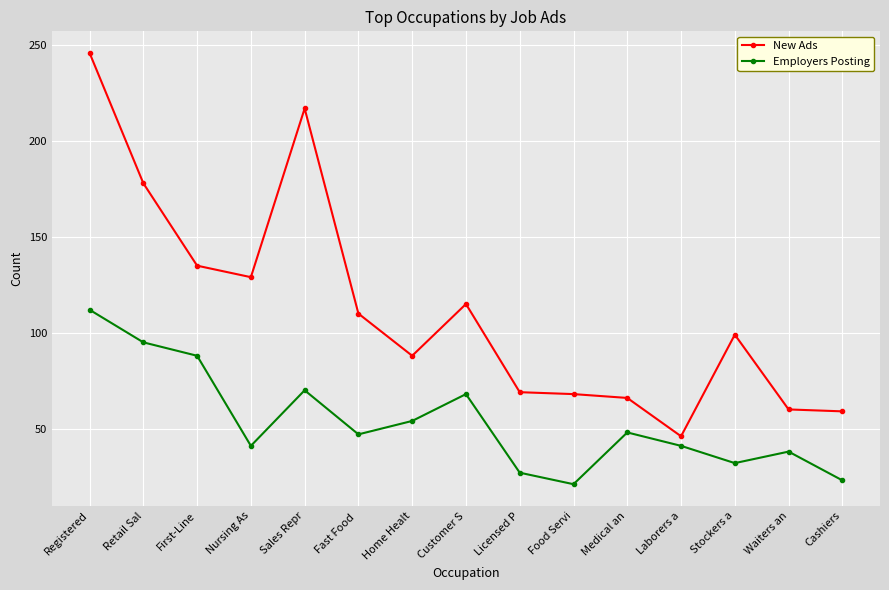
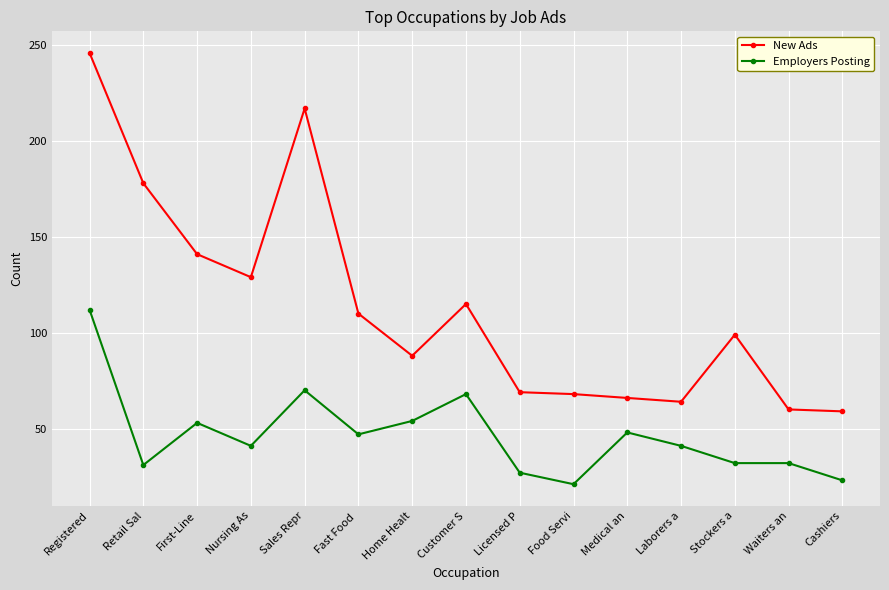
  {
    "New Ads": {
      "Registered": 246,
      "Retail Sal": 178,
-     "First-Line": 135,
+     "First-Line": 141,
      "Nursing As": 129,
      "Sales Repr": 217,
      "Fast Food": 110,
      "Home Healt": 88,
      "Customer S": 115,
      "Licensed P": 69,
      "Food Servi": 68,
      "Medical an": 66,
-     "Laborers a": 46,
+     "Laborers a": 64,
      "Stockers a": 99,
      "Waiters an": 60,
      "Cashiers": 59
    },
    "Employers Posting": {
      "Registered": 112,
-     "Retail Sal": 95,
-     "First-Line": 88,
+     "Retail Sal": 31,
+     "First-Line": 53,
      "Nursing As": 41,
      "Sales Repr": 70,
      "Fast Food": 47,
      "Home Healt": 54,
      "Customer S": 68,
      "Licensed P": 27,
      "Food Servi": 21,
      "Medical an": 48,
      "Laborers a": 41,
      "Stockers a": 32,
-     "Waiters an": 38,
+     "Waiters an": 32,
      "Cashiers": 23
    }
  }
